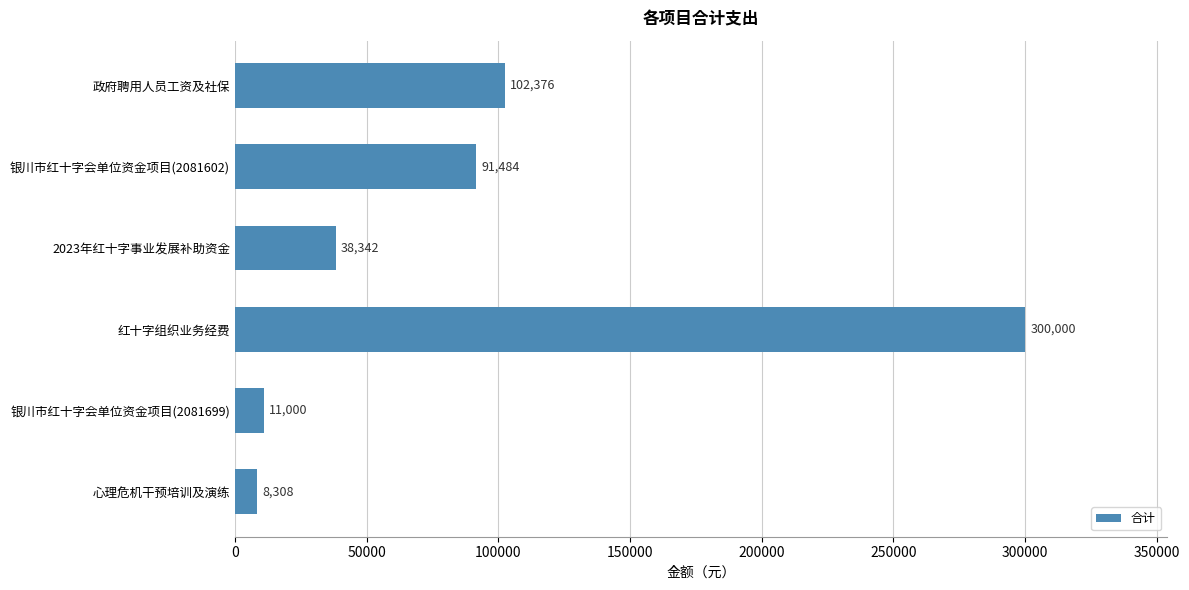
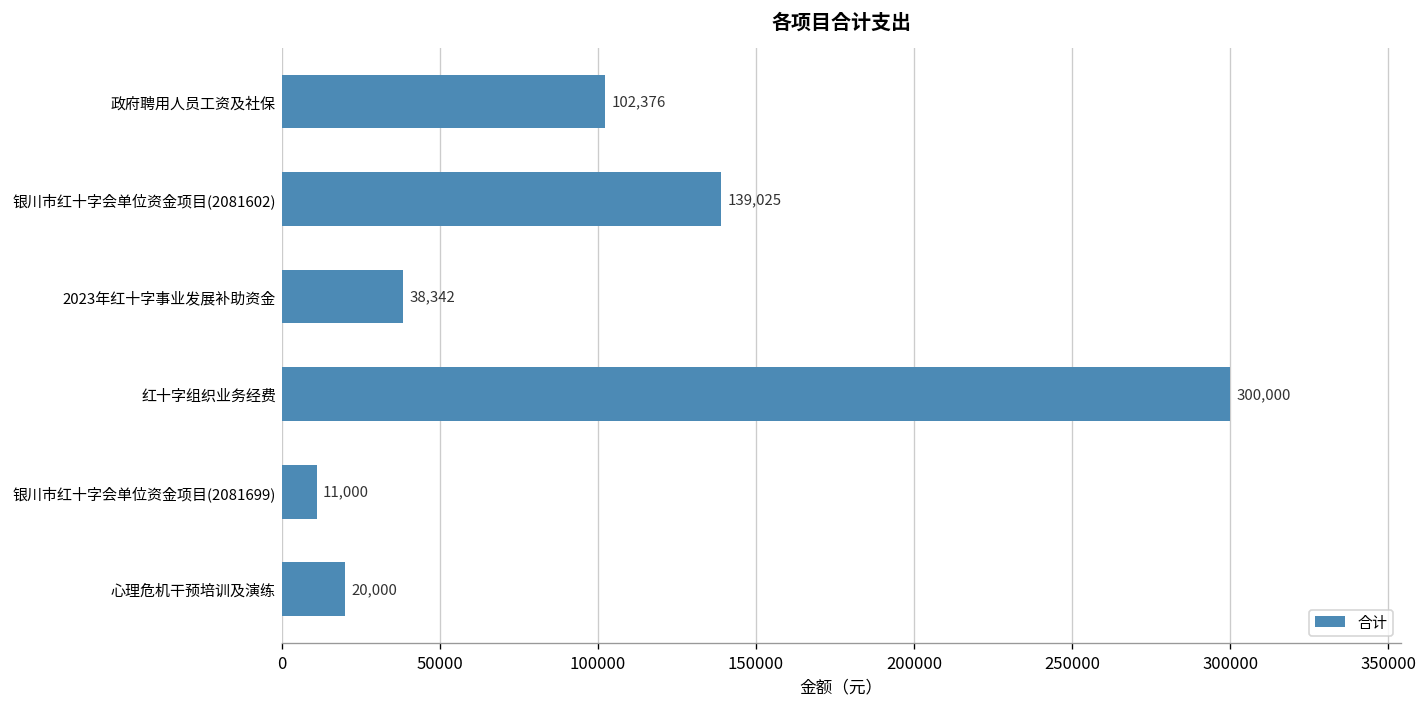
  {
    "政府聘用人员工资及社保": "102,376",
-   "银川市红十字会单位资金项目(2081602)": "91,484",
+   "银川市红十字会单位资金项目(2081602)": "139,025",
    "2023年红十字事业发展补助资金": "38,342",
    "红十字组织业务经费": "300,000",
    "银川市红十字会单位资金项目(2081699)": "11,000",
-   "心理危机干预培训及演练": "8,308"
+   "心理危机干预培训及演练": "20,000"
  }
